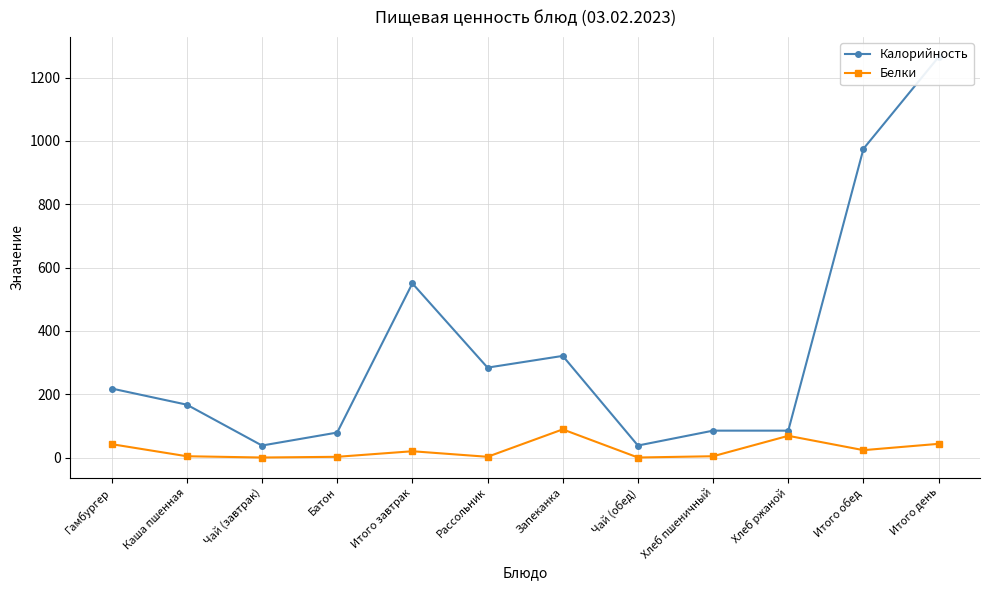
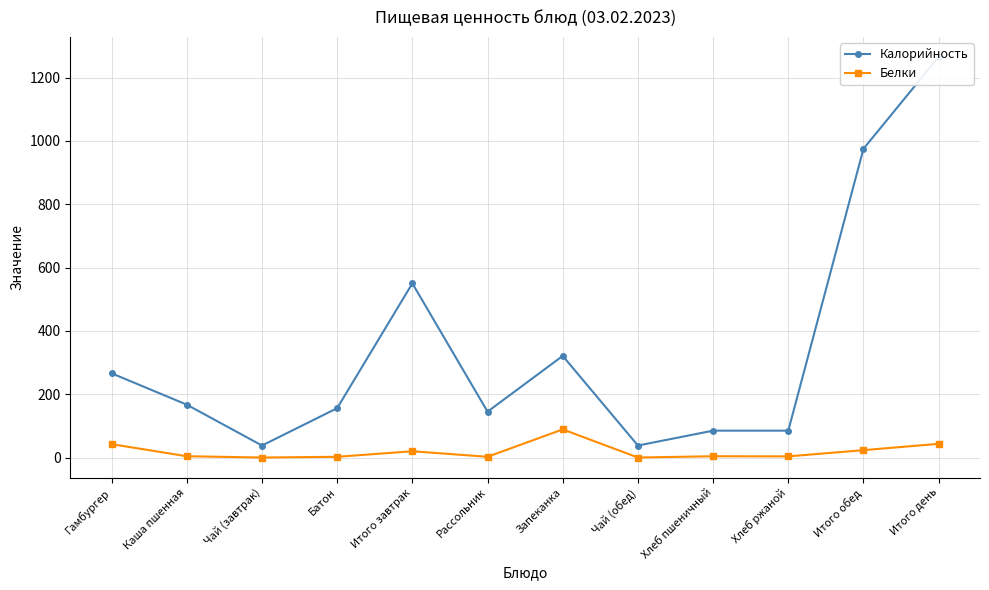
  {
    "Калорийность": {
-     "Гамбургер": 220,
+     "Гамбургер": 270,
      "Каша пшенная": 170,
      "Чай (завтрак)": 40,
-     "Батон": 80,
+     "Батон": 160,
      "Итого завтрак": 550,
-     "Рассольник": 280,
+     "Рассольник": 150,
      "Запеканка": 320,
      "Чай (обед)": 40,
      "Хлеб пшеничный": 90,
      "Хлеб ржаной": 90,
      "Итого обед": 980
    },
    "Белки": {
      "Гамбургер": 40,
      "Каша пшенная": 0,
      "Чай (завтрак)": 0,
      "Батон": 0,
      "Итого завтрак": 20,
      "Рассольник": 0,
      "Запеканка": 90,
      "Чай (обед)": 0,
      "Хлеб пшеничный": 0,
-     "Хлеб ржаной": 70,
+     "Хлеб ржаной": 0,
      "Итого обед": 20,
      "Итого день": 40
    }
  }
